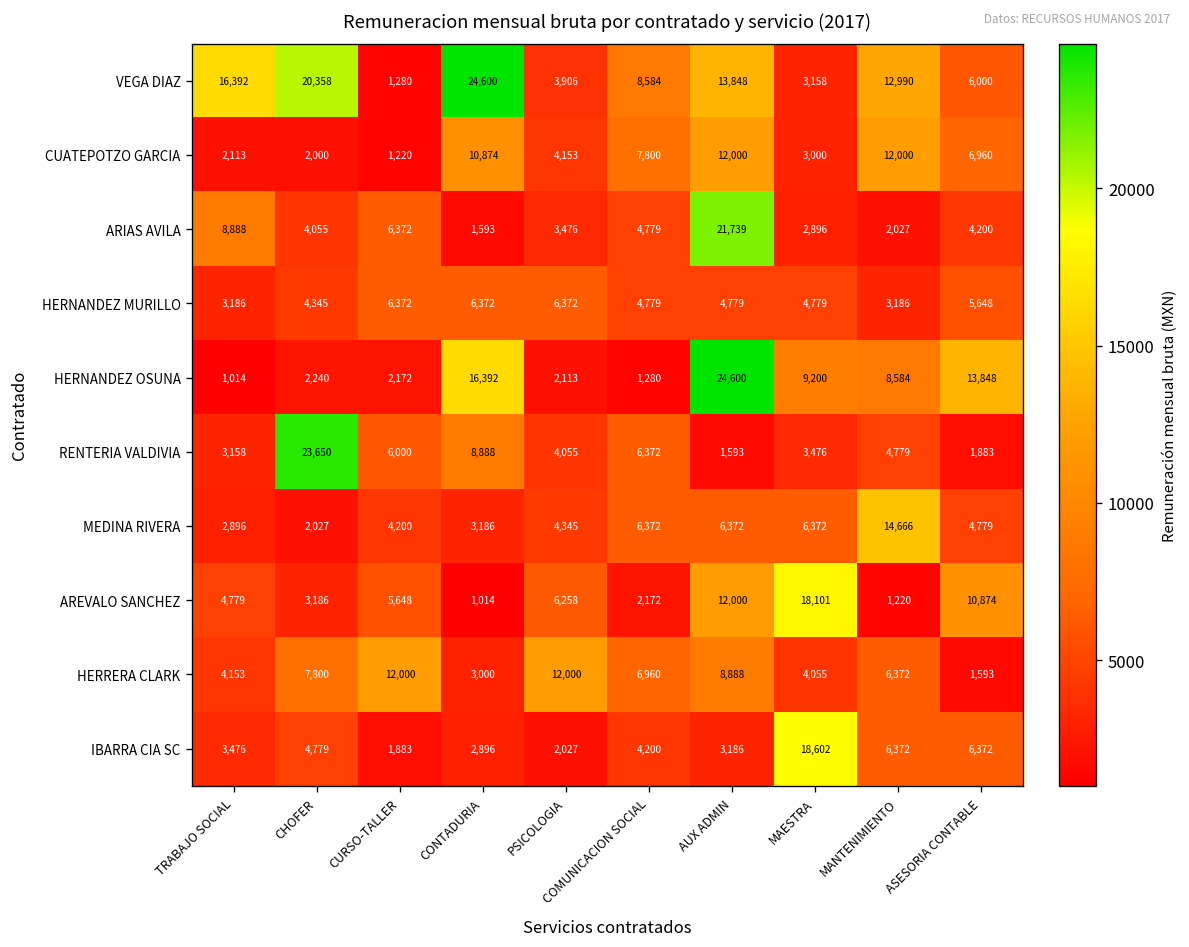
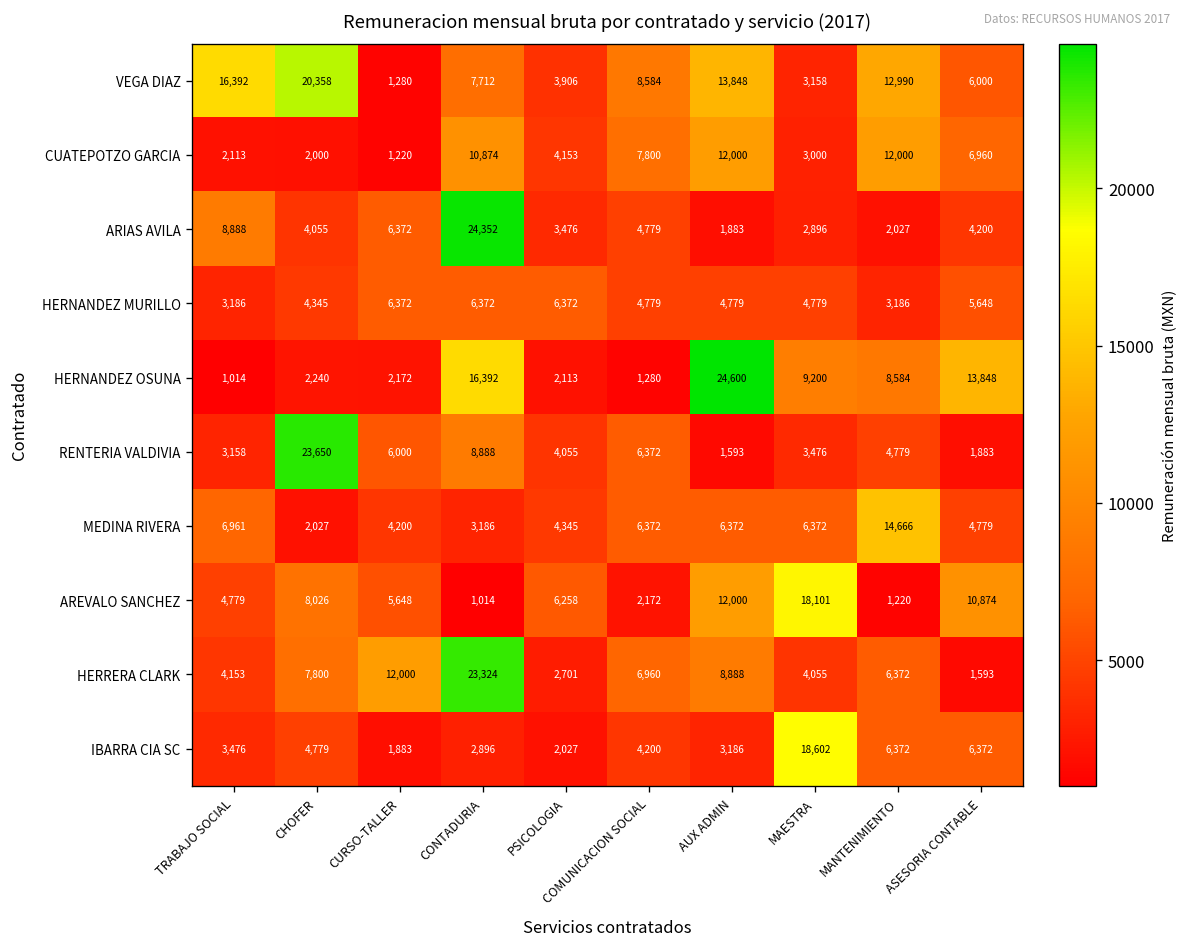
  {
    "VEGA DIAZ": {
      "TRABAJO SOCIAL": "16,392",
      "CHOFER": "20,358",
      "CURSO-TALLER": "1,280",
-     "CONTADURIA": "24,600",
+     "CONTADURIA": "7,712",
      "PSICOLOGIA": "3,906",
      "COMUNICACION SOCIAL": "8,584",
      "AUX ADMIN": "13,848",
      "MAESTRA": "3,158",
      "MANTENIMIENTO": "12,990",
      "ASESORIA CONTABLE": "6,000"
    },
    "CUATEPOTZO GARCIA": {
      "TRABAJO SOCIAL": "2,113",
      "CHOFER": "2,000",
      "CURSO-TALLER": "1,220",
      "CONTADURIA": "10,874",
      "PSICOLOGIA": "4,153",
      "COMUNICACION SOCIAL": "7,800",
      "AUX ADMIN": "12,000",
      "MAESTRA": "3,000",
      "MANTENIMIENTO": "12,000",
      "ASESORIA CONTABLE": "6,960"
    },
    "ARIAS AVILA": {
      "TRABAJO SOCIAL": "8,888",
      "CHOFER": "4,055",
      "CURSO-TALLER": "6,372",
-     "CONTADURIA": "1,593",
+     "CONTADURIA": "24,352",
      "PSICOLOGIA": "3,476",
      "COMUNICACION SOCIAL": "4,779",
-     "AUX ADMIN": "21,739",
+     "AUX ADMIN": "1,883",
      "MAESTRA": "2,896",
      "MANTENIMIENTO": "2,027",
      "ASESORIA CONTABLE": "4,200"
    },
    "HERNANDEZ MURILLO": {
      "TRABAJO SOCIAL": "3,186",
      "CHOFER": "4,345",
      "CURSO-TALLER": "6,372",
      "CONTADURIA": "6,372",
      "PSICOLOGIA": "6,372",
      "COMUNICACION SOCIAL": "4,779",
      "AUX ADMIN": "4,779",
      "MAESTRA": "4,779",
      "MANTENIMIENTO": "3,186",
      "ASESORIA CONTABLE": "5,648"
    },
    "HERNANDEZ OSUNA": {
      "TRABAJO SOCIAL": "1,014",
      "CHOFER": "2,240",
      "CURSO-TALLER": "2,172",
      "CONTADURIA": "16,392",
      "PSICOLOGIA": "2,113",
      "COMUNICACION SOCIAL": "1,280",
      "AUX ADMIN": "24,600",
      "MAESTRA": "9,200",
      "MANTENIMIENTO": "8,584",
      "ASESORIA CONTABLE": "13,848"
    },
    "RENTERIA VALDIVIA": {
      "TRABAJO SOCIAL": "3,158",
      "CHOFER": "23,650",
      "CURSO-TALLER": "6,000",
      "CONTADURIA": "8,888",
      "PSICOLOGIA": "4,055",
      "COMUNICACION SOCIAL": "6,372",
      "AUX ADMIN": "1,593",
      "MAESTRA": "3,476",
      "MANTENIMIENTO": "4,779",
      "ASESORIA CONTABLE": "1,883"
    },
    "MEDINA RIVERA": {
-     "TRABAJO SOCIAL": "2,896",
+     "TRABAJO SOCIAL": "6,961",
      "CHOFER": "2,027",
      "CURSO-TALLER": "4,200",
      "CONTADURIA": "3,186",
      "PSICOLOGIA": "4,345",
      "COMUNICACION SOCIAL": "6,372",
      "AUX ADMIN": "6,372",
      "MAESTRA": "6,372",
      "MANTENIMIENTO": "14,666",
      "ASESORIA CONTABLE": "4,779"
    },
    "AREVALO SANCHEZ": {
      "TRABAJO SOCIAL": "4,779",
-     "CHOFER": "3,186",
+     "CHOFER": "8,026",
      "CURSO-TALLER": "5,648",
      "CONTADURIA": "1,014",
      "PSICOLOGIA": "6,258",
      "COMUNICACION SOCIAL": "2,172",
      "AUX ADMIN": "12,000",
      "MAESTRA": "18,101",
      "MANTENIMIENTO": "1,220",
      "ASESORIA CONTABLE": "10,874"
    },
    "HERRERA CLARK": {
      "TRABAJO SOCIAL": "4,153",
      "CHOFER": "7,800",
      "CURSO-TALLER": "12,000",
-     "CONTADURIA": "3,000",
-     "PSICOLOGIA": "12,000",
+     "CONTADURIA": "23,324",
+     "PSICOLOGIA": "2,701",
      "COMUNICACION SOCIAL": "6,960",
      "AUX ADMIN": "8,888",
      "MAESTRA": "4,055",
      "MANTENIMIENTO": "6,372",
      "ASESORIA CONTABLE": "1,593"
    },
    "IBARRA CIA SC": {
      "TRABAJO SOCIAL": "3,476",
      "CHOFER": "4,779",
      "CURSO-TALLER": "1,883",
      "CONTADURIA": "2,896",
      "PSICOLOGIA": "2,027",
      "COMUNICACION SOCIAL": "4,200",
      "AUX ADMIN": "3,186",
      "MAESTRA": "18,602",
      "MANTENIMIENTO": "6,372",
      "ASESORIA CONTABLE": "6,372"
    }
  }
